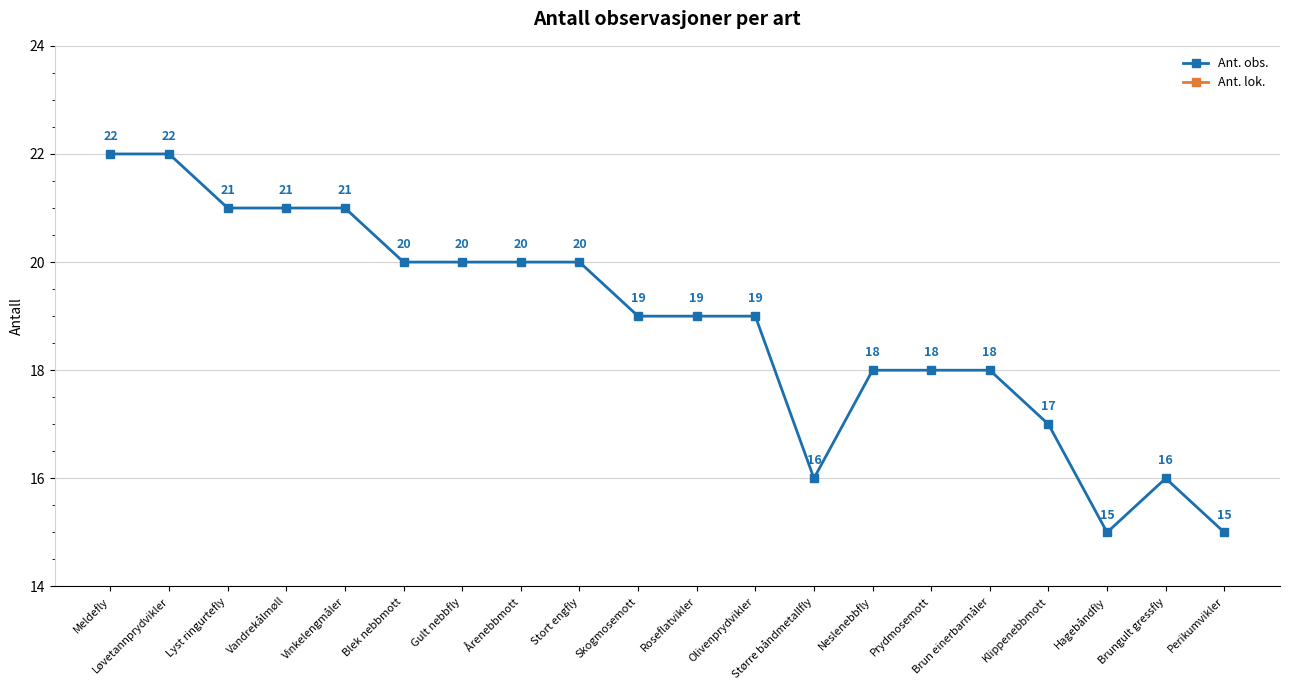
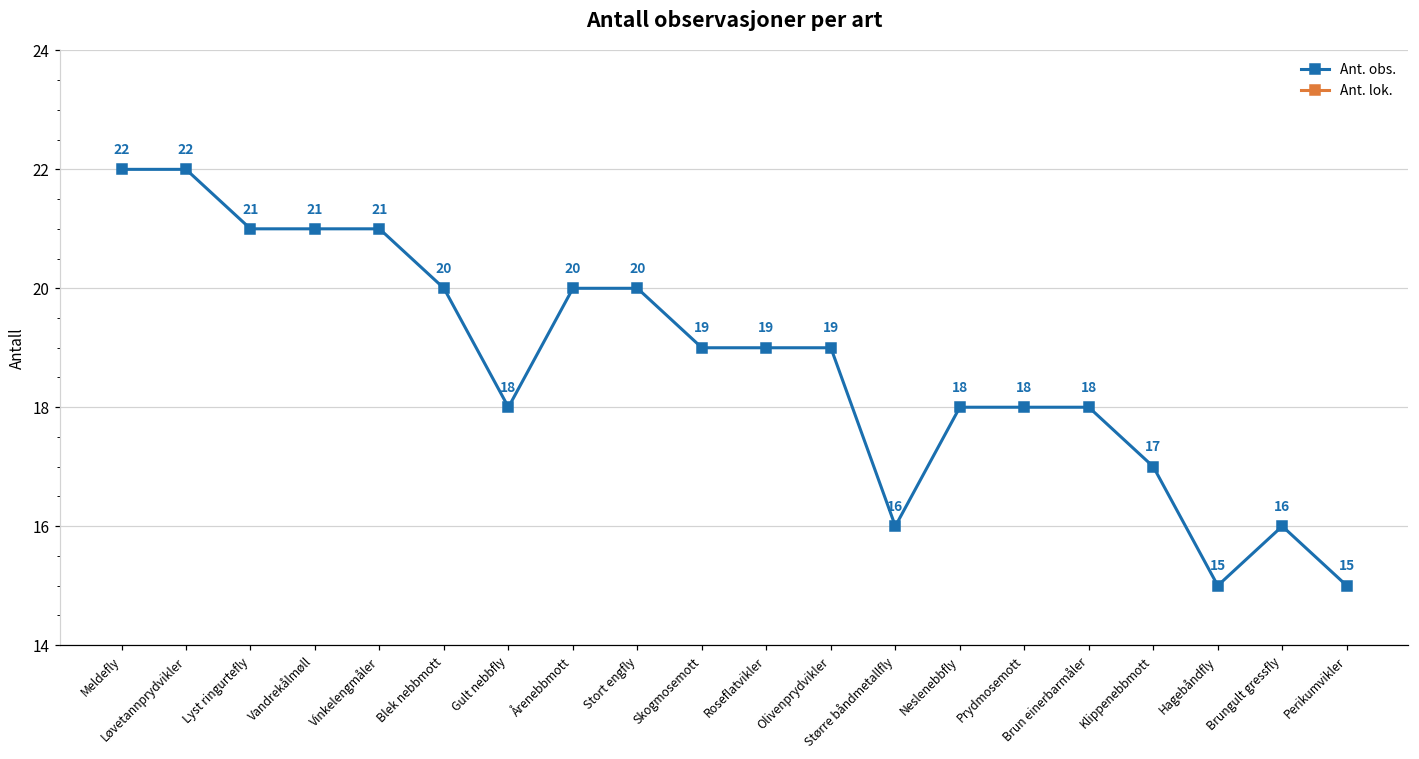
  {
    "Ant. obs.": {
      "Meldefly": 22,
      "Løvetannprydvikler": 22,
      "Lyst ringurtefly": 21,
      "Vandrekålmøll": 21,
      "Vinkelengmåler": 21,
      "Blek nebbmott": 20,
-     "Gult nebbfly": 20,
+     "Gult nebbfly": 18,
      "Årenebbmott": 20,
      "Stort engfly": 20,
      "Skogmosemott": 19,
      "Roseflatvikler": 19,
      "Olivenprydvikler": 19,
      "Større båndmetallfly": 16,
      "Neslenebbfly": 18,
      "Prydmosemott": 18,
      "Brun einerbarmåler": 18,
      "Klippenebbmott": 17,
      "Hagebåndfly": 15,
      "Brungult gressfly": 16,
      "Perikumvikler": 15
    }
  }
